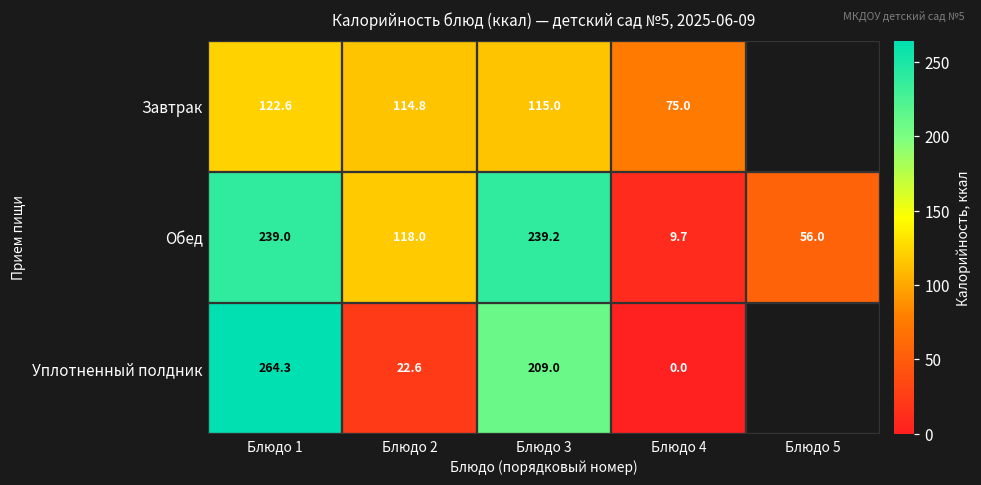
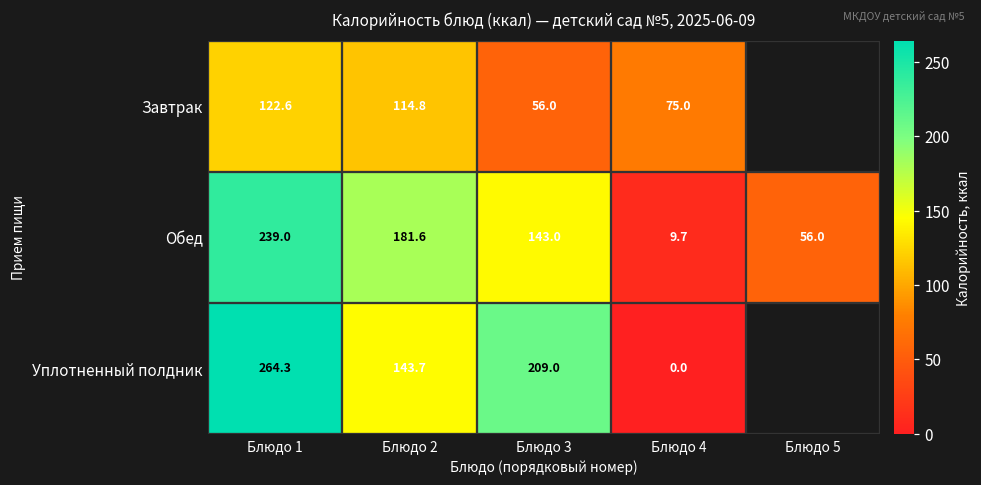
  {
    "Завтрак": {
      "Блюдо 1": 122.6,
      "Блюдо 2": 114.8,
-     "Блюдо 3": 115.0,
+     "Блюдо 3": 56.0,
      "Блюдо 4": 75.0
    },
    "Обед": {
      "Блюдо 1": 239.0,
-     "Блюдо 2": 118.0,
-     "Блюдо 3": 239.2,
+     "Блюдо 2": 181.6,
+     "Блюдо 3": 143.0,
      "Блюдо 4": 9.7,
      "Блюдо 5": 56.0
    },
    "Уплотненный полдник": {
      "Блюдо 1": 264.3,
-     "Блюдо 2": 22.6,
+     "Блюдо 2": 143.7,
      "Блюдо 3": 209.0,
      "Блюдо 4": 0.0
    }
  }
